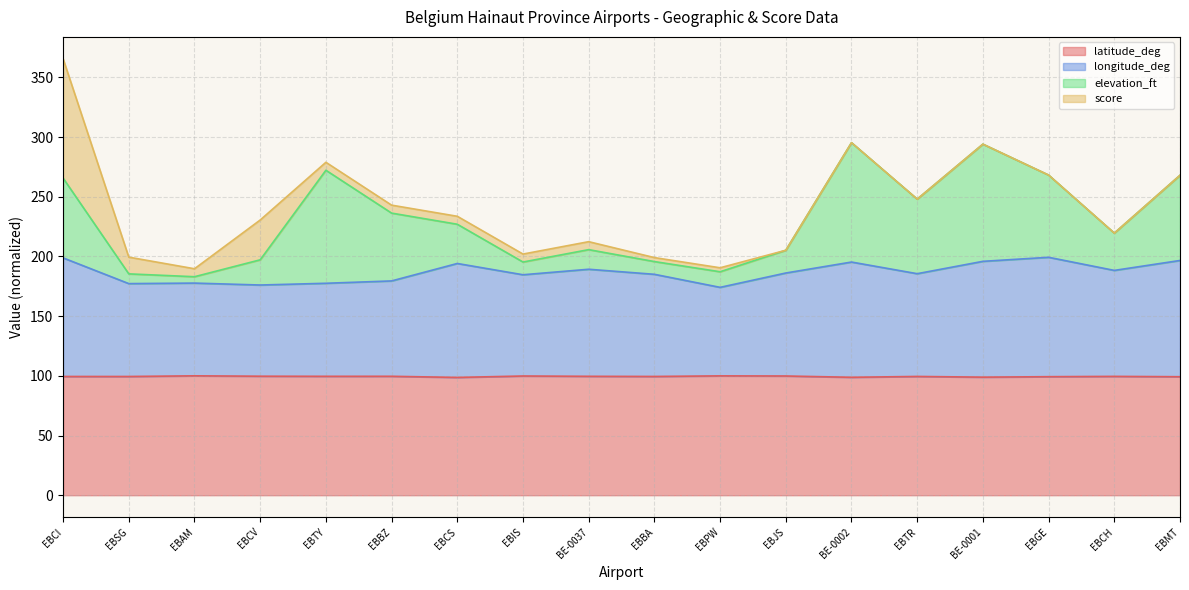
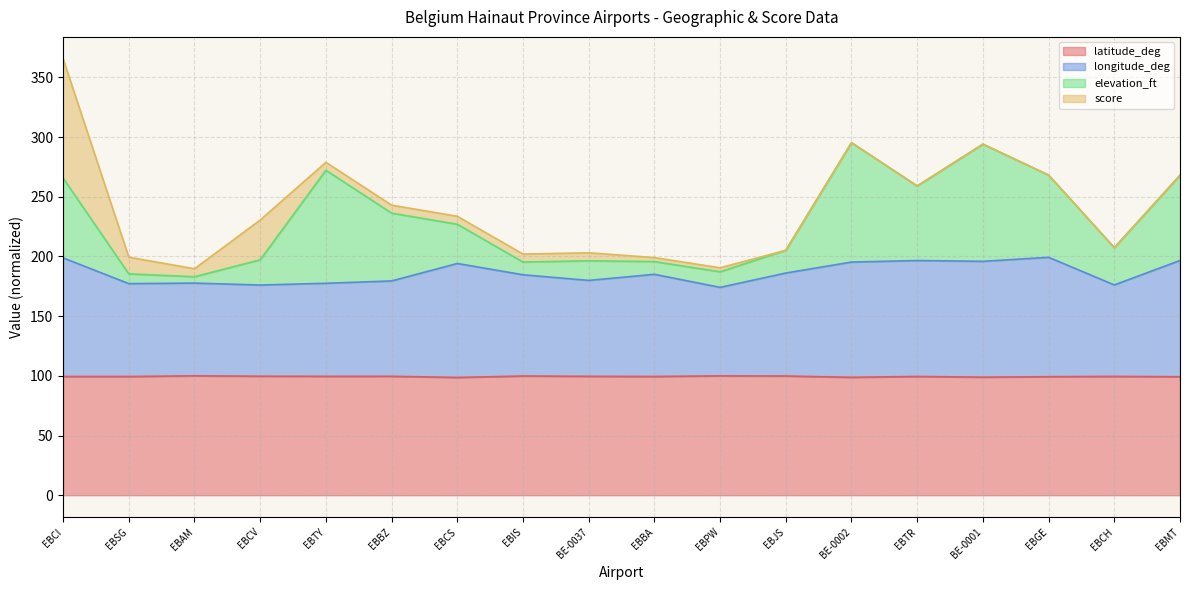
  {
    "latitude_deg": {
      "EBCI": 99,
      "EBSG": 99,
      "EBAM": 100,
      "EBCV": 100,
      "EBTY": 100,
      "EBBZ": 100,
      "EBCS": 99,
      "EBIS": 100,
      "BE-0037": 100,
      "EBBA": 99,
      "EBPW": 100,
      "EBJS": 100,
      "BE-0002": 99,
      "EBTR": 99,
      "BE-0001": 99,
      "EBGE": 99,
      "EBCH": 100,
      "EBMT": 99
    },
    "longitude_deg": {
      "EBCI": 99,
      "EBSG": 78,
      "EBAM": 78,
      "EBCV": 76,
      "EBTY": 78,
      "EBBZ": 80,
      "EBCS": 95,
      "EBIS": 85,
-     "BE-0037": 90,
+     "BE-0037": 80,
      "EBBA": 86,
      "EBPW": 74,
      "EBJS": 86,
      "BE-0002": 97,
-     "EBTR": 86,
+     "EBTR": 97,
      "BE-0001": 97,
      "EBGE": 100,
-     "EBCH": 89,
+     "EBCH": 77,
      "EBMT": 97
    },
    "elevation_ft": {
      "EBCI": 67,
      "EBSG": 8,
      "EBAM": 5,
      "EBCV": 21,
      "EBTY": 95,
      "EBBZ": 57,
      "EBCS": 33,
      "EBIS": 11,
      "BE-0037": 16,
      "EBBA": 11,
      "EBPW": 13
    },
    "score": {
      "EBCI": 100,
      "EBSG": 14,
      "EBAM": 7,
      "EBCV": 33,
      "EBTY": 7,
      "EBBZ": 7,
      "EBCS": 7,
      "EBIS": 7,
      "BE-0037": 7,
      "EBBA": 3,
      "EBPW": 3
    }
  }
